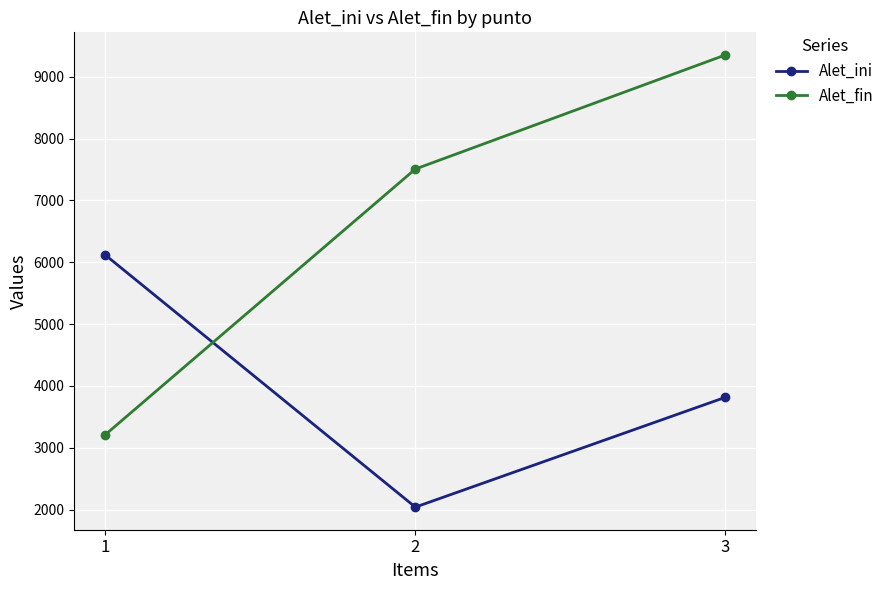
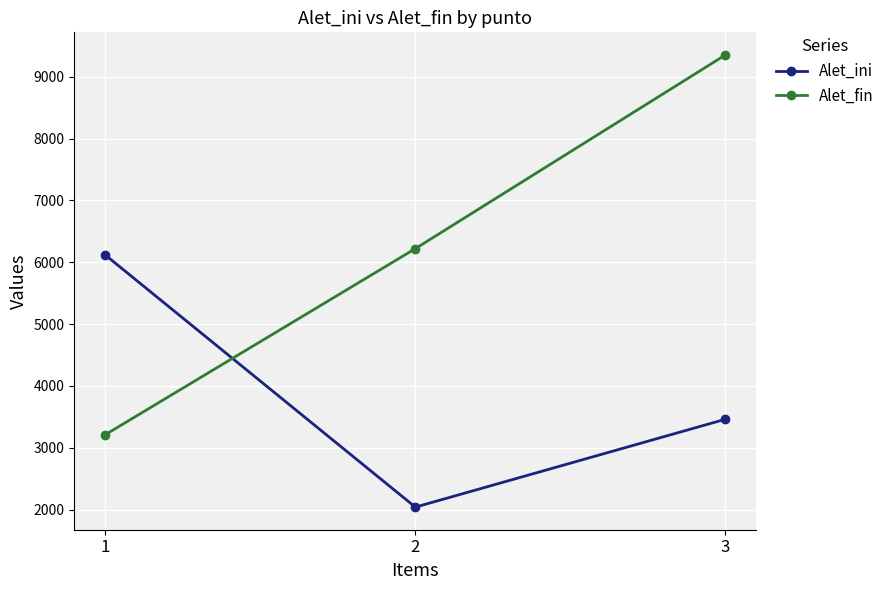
  {
    "Alet_ini": {
      "1": 6100,
      "2": 2000,
-     "3": 3800
+     "3": 3500
    },
    "Alet_fin": {
      "1": 3200,
-     "2": 7500,
+     "2": 6200,
      "3": 9400
    }
  }
